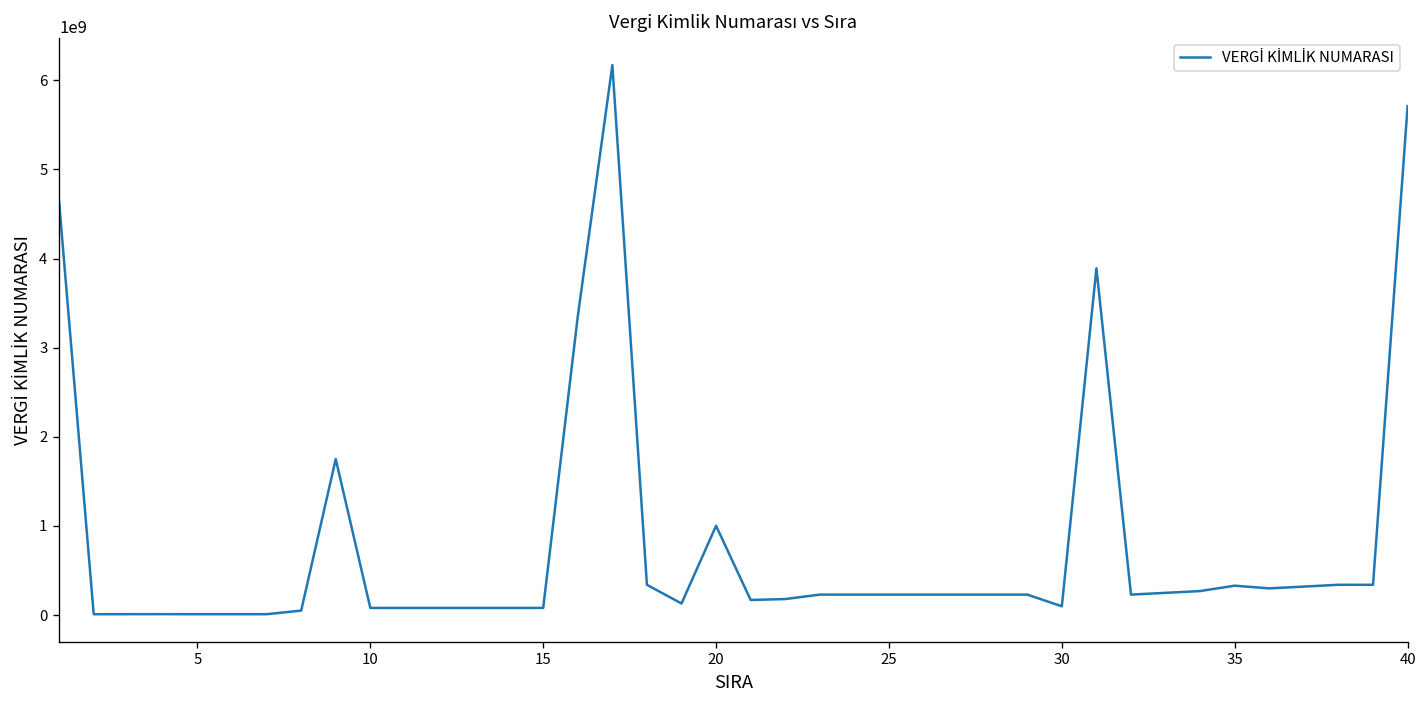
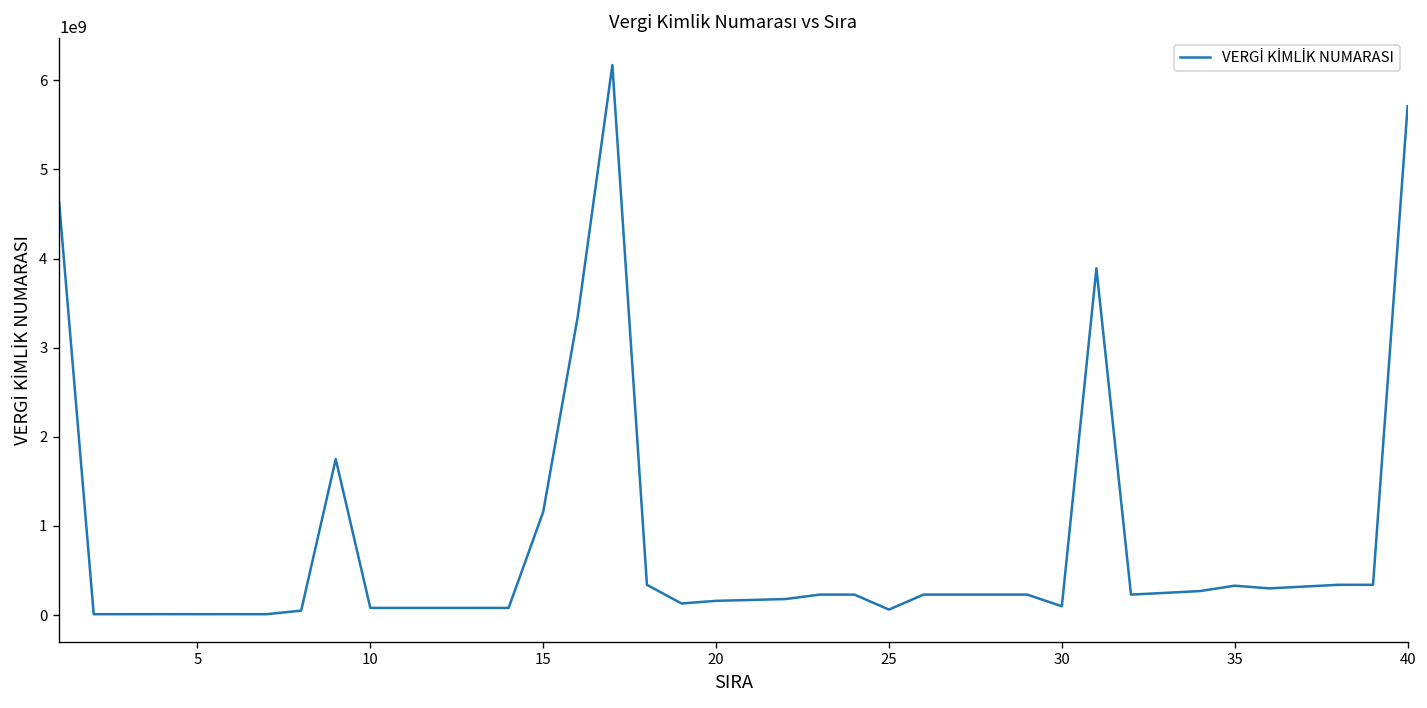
  {
    "5": 0,
    "10": 100000000,
-   "15": 100000000,
-   "20": 1000000000,
-   "25": 200000000,
+   "15": 1200000000,
+   "20": 200000000,
+   "25": 100000000,
    "30": 100000000,
    "35": 300000000,
    "40": 5700000000
  }
